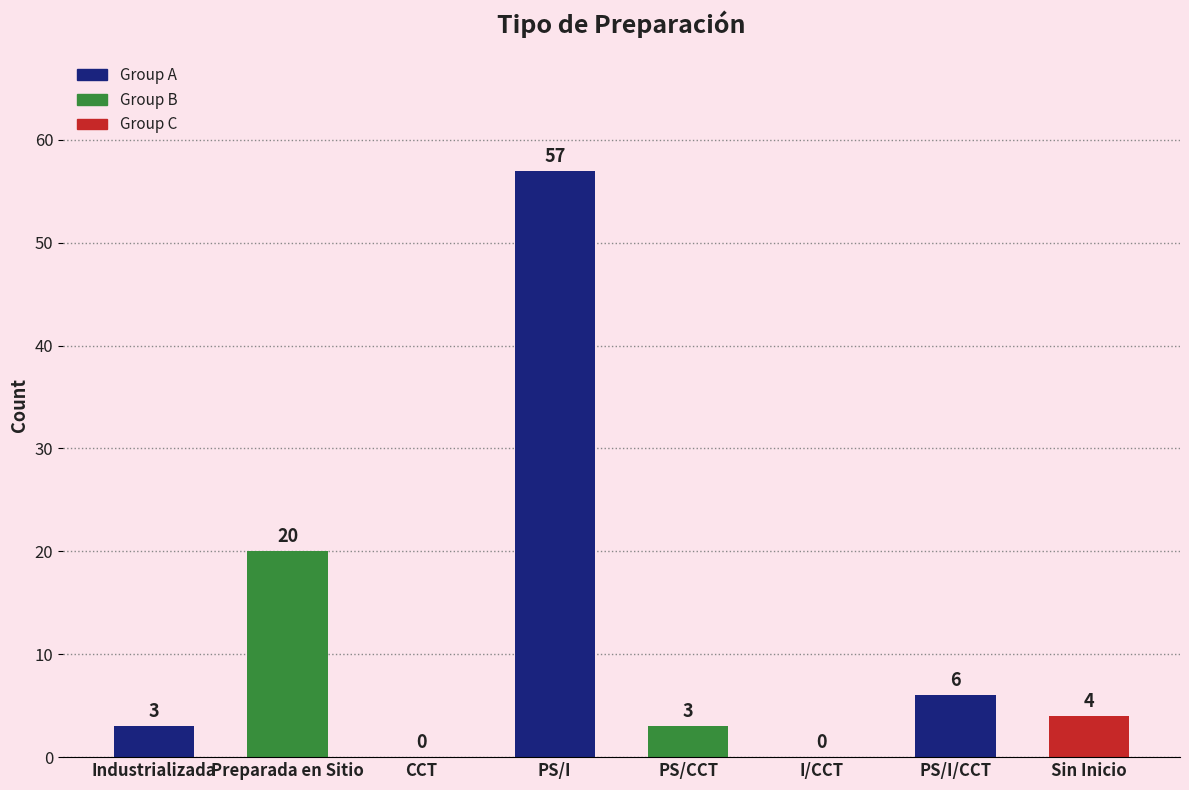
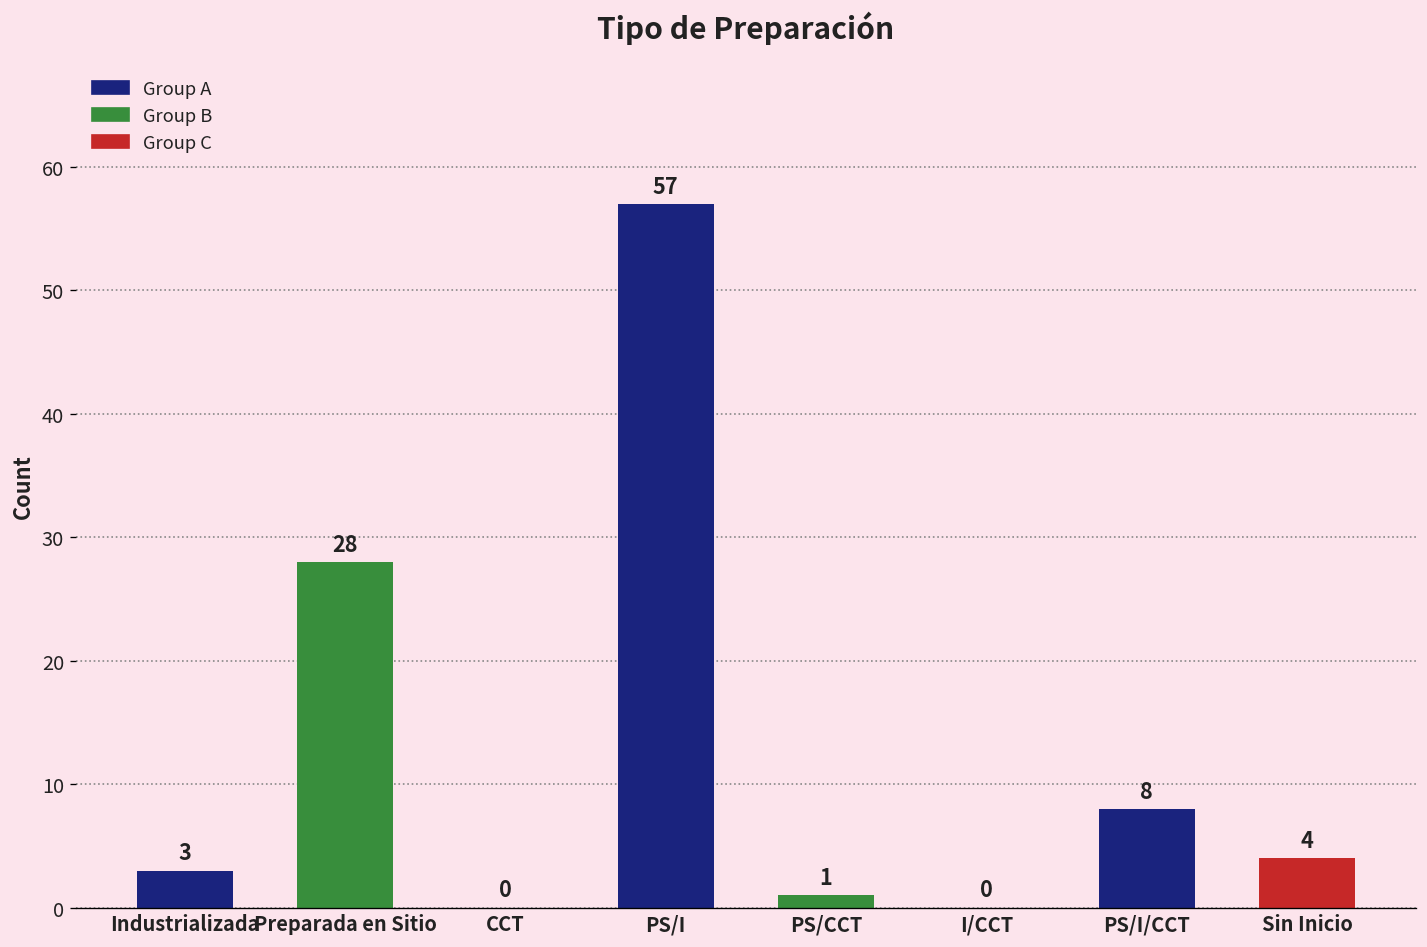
  {
    "Industrializada": 3,
-   "Preparada en Sitio": 20,
+   "Preparada en Sitio": 28,
    "CCT": 0,
    "PS/I": 57,
-   "PS/CCT": 3,
+   "PS/CCT": 1,
    "I/CCT": 0,
-   "PS/I/CCT": 6,
+   "PS/I/CCT": 8,
    "Sin Inicio": 4
  }
